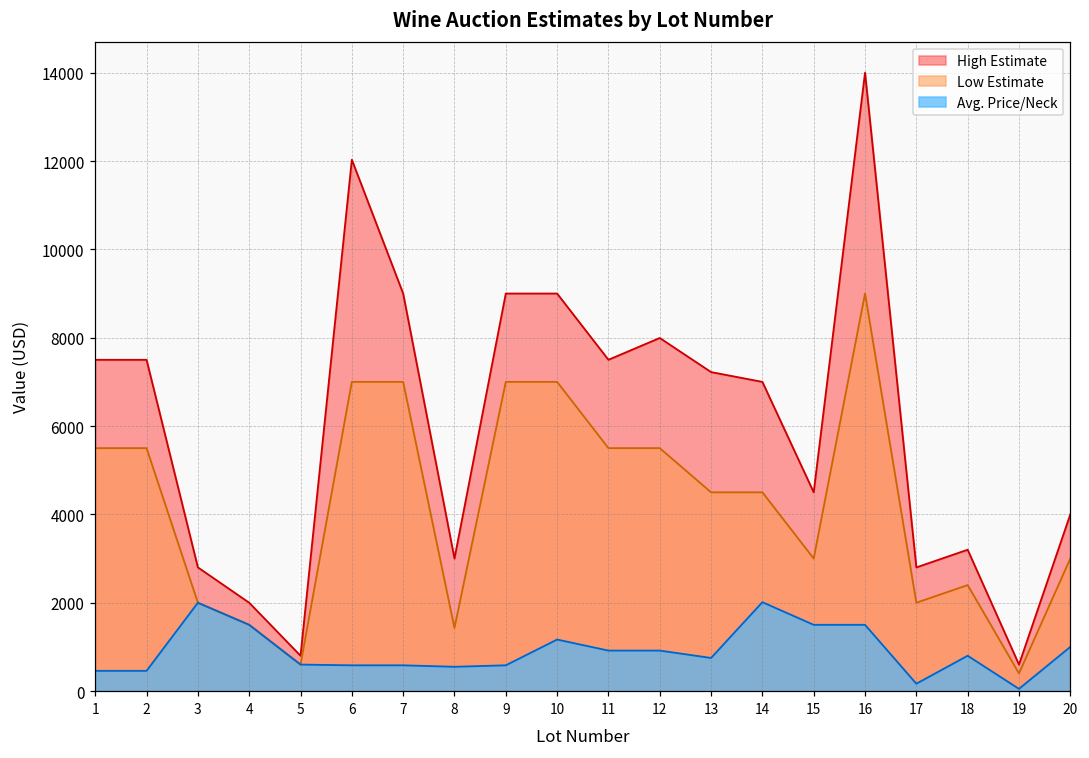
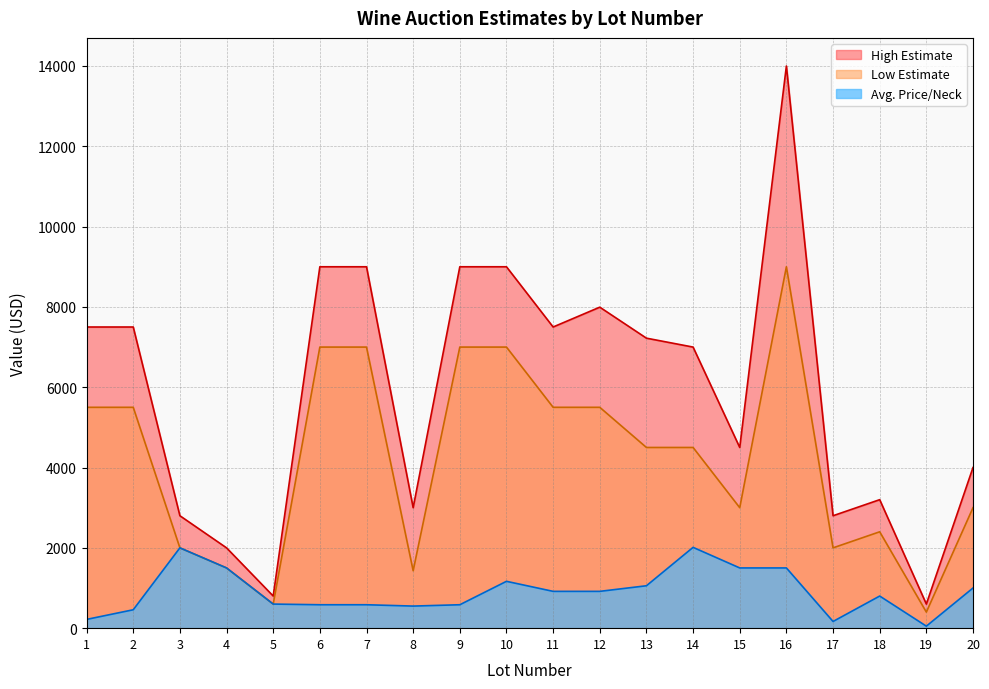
  {
    "High Estimate": {
      "1": 7500,
      "2": 7500,
      "3": 2800,
      "4": 2000,
      "5": 800,
-     "6": 12000,
+     "6": 9000,
      "7": 9000,
      "8": 3000,
      "9": 9000,
      "10": 9000,
      "11": 7500,
      "12": 8000,
      "13": 7200,
      "14": 7000,
      "15": 4500,
      "16": 14000,
      "17": 2800,
      "18": 3200,
      "19": 600,
      "20": 4000
    },
    "Low Estimate": {
      "1": 5500,
      "2": 5500,
      "6": 7000,
      "7": 7000,
      "8": 1400,
      "9": 7000,
      "10": 7000,
      "11": 5500,
      "12": 5500,
      "13": 4500,
      "14": 4500,
      "15": 3000,
      "16": 9000,
      "17": 2000,
      "18": 2400,
      "19": 400,
      "20": 3000
    },
    "Avg. Price/Neck": {
-     "1": 500,
+     "1": 200,
      "2": 500,
      "6": 600,
      "7": 600,
      "8": 600,
      "9": 600,
      "10": 1200,
      "11": 900,
      "12": 900,
-     "13": 800,
+     "13": 1100,
      "14": 2000,
      "15": 1500,
      "16": 1500,
      "17": 200,
      "18": 800,
      "19": 100,
      "20": 1000
    }
  }
